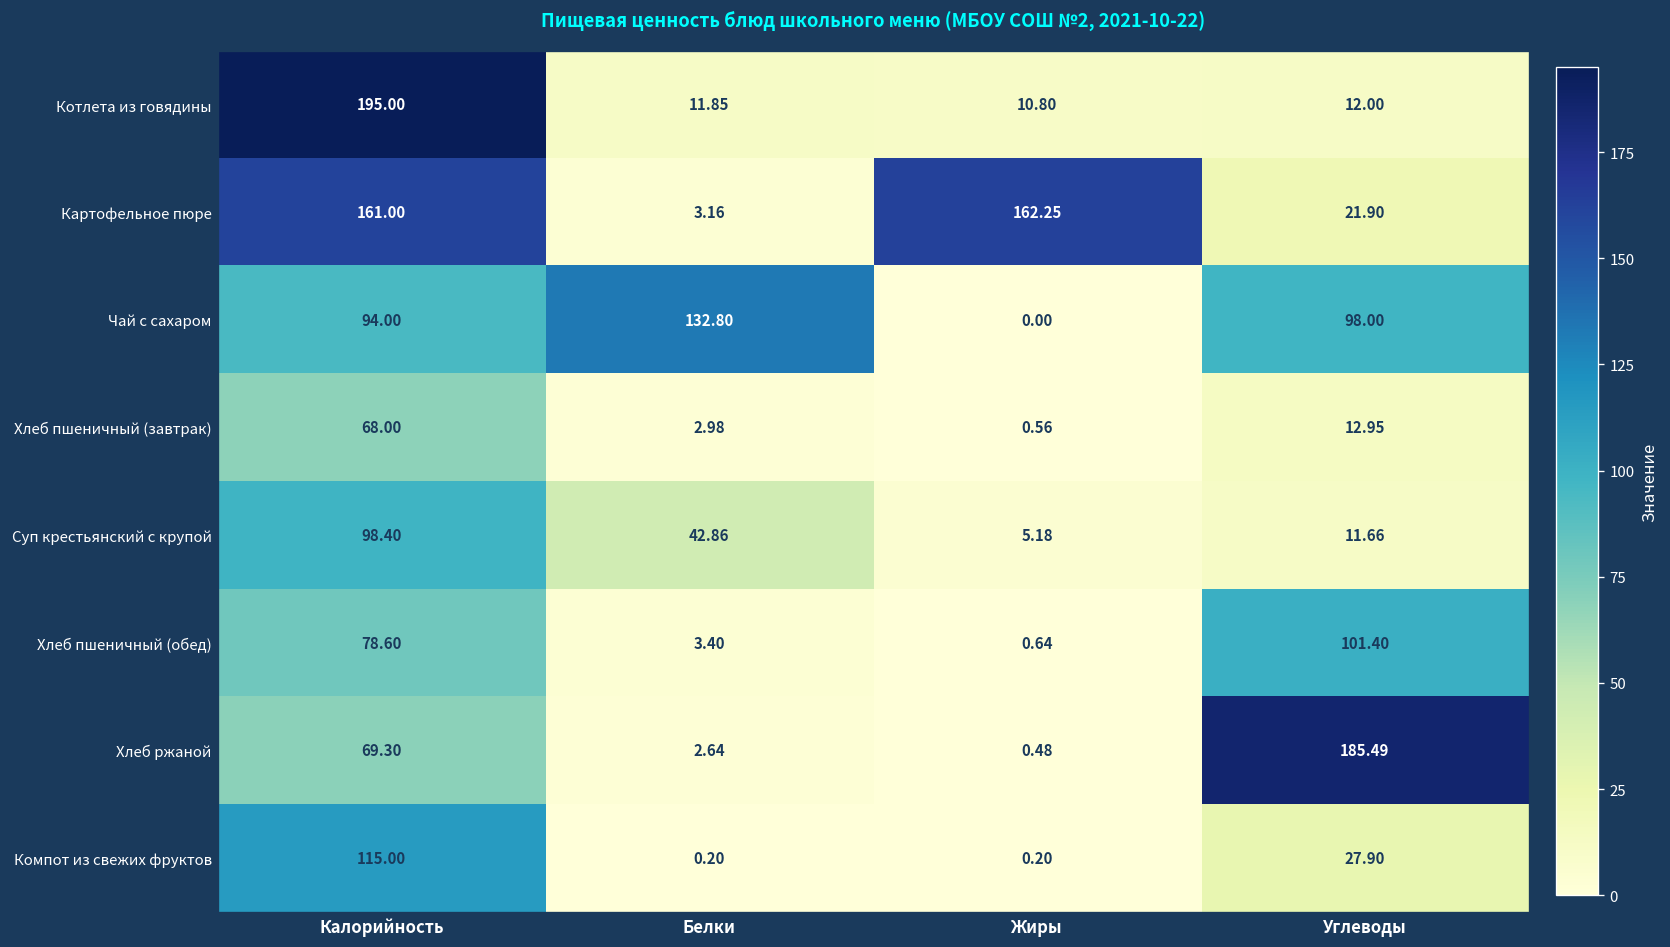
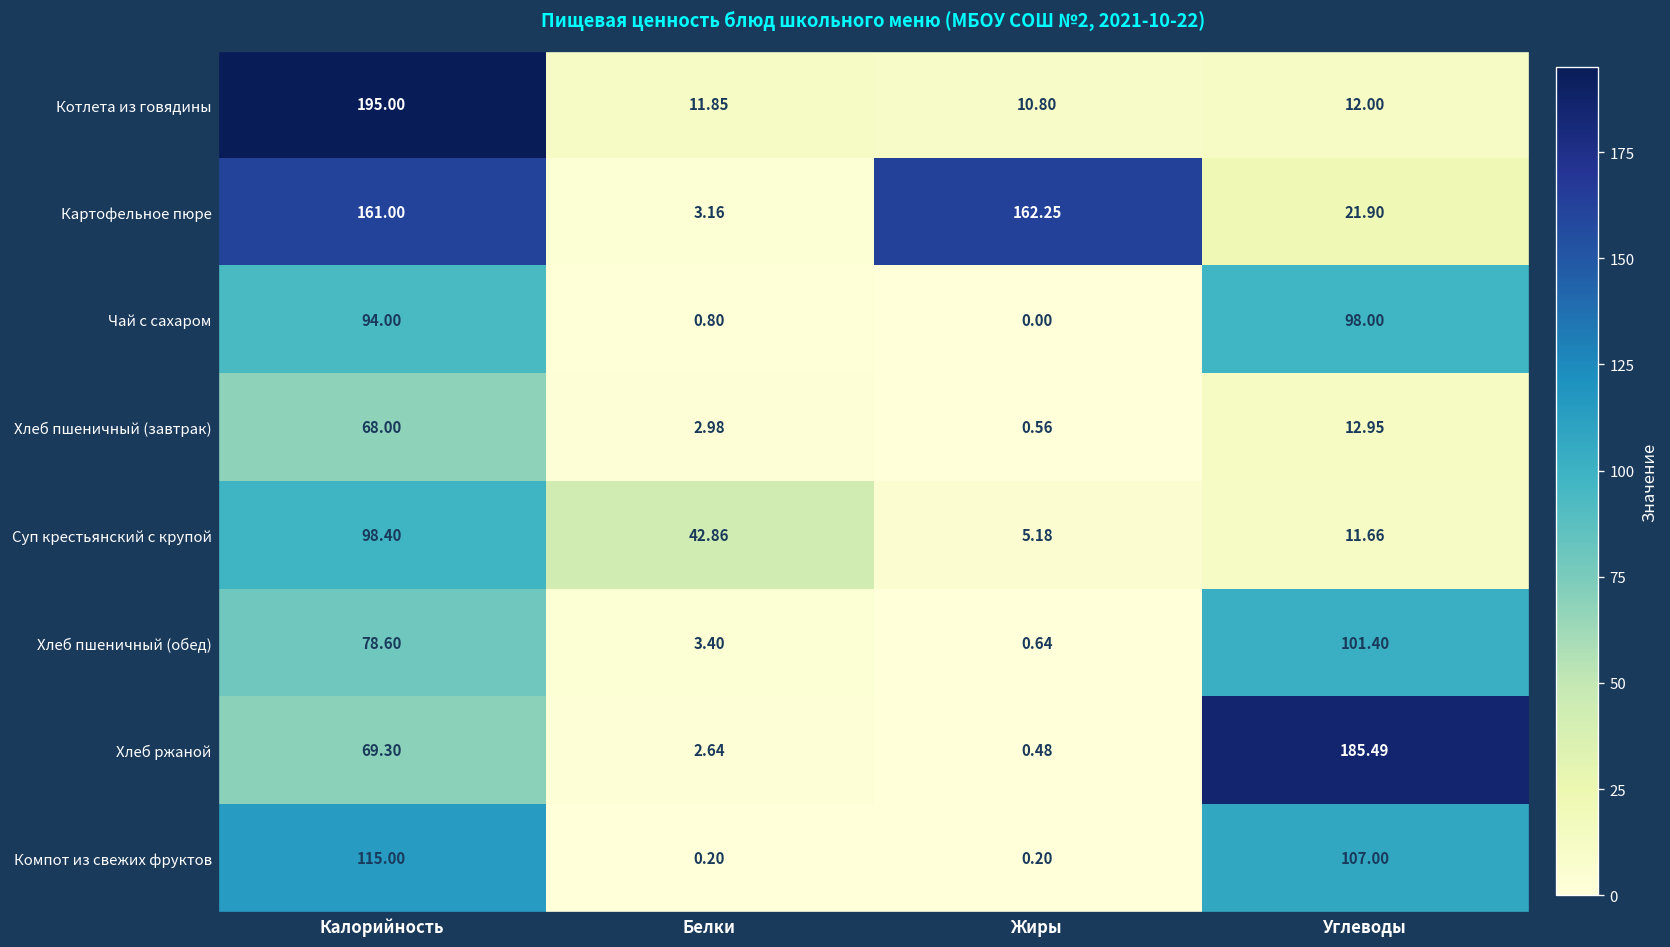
  {
    "Котлета из говядины": {
      "Калорийность": 195.00,
      "Белки": 11.85,
      "Жиры": 10.80,
      "Углеводы": 12.00
    },
    "Картофельное пюре": {
      "Калорийность": 161.00,
      "Белки": 3.16,
      "Жиры": 162.25,
      "Углеводы": 21.90
    },
    "Чай с сахаром": {
      "Калорийность": 94.00,
-     "Белки": 132.80,
+     "Белки": 0.80,
      "Жиры": 0.00,
      "Углеводы": 98.00
    },
    "Хлеб пшеничный (завтрак)": {
      "Калорийность": 68.00,
      "Белки": 2.98,
      "Жиры": 0.56,
      "Углеводы": 12.95
    },
    "Суп крестьянский с крупой": {
      "Калорийность": 98.40,
      "Белки": 42.86,
      "Жиры": 5.18,
      "Углеводы": 11.66
    },
    "Хлеб пшеничный (обед)": {
      "Калорийность": 78.60,
      "Белки": 3.40,
      "Жиры": 0.64,
      "Углеводы": 101.40
    },
    "Хлеб ржаной": {
      "Калорийность": 69.30,
      "Белки": 2.64,
      "Жиры": 0.48,
      "Углеводы": 185.49
    },
    "Компот из свежих фруктов": {
      "Калорийность": 115.00,
      "Белки": 0.20,
      "Жиры": 0.20,
-     "Углеводы": 27.90
+     "Углеводы": 107.00
    }
  }
